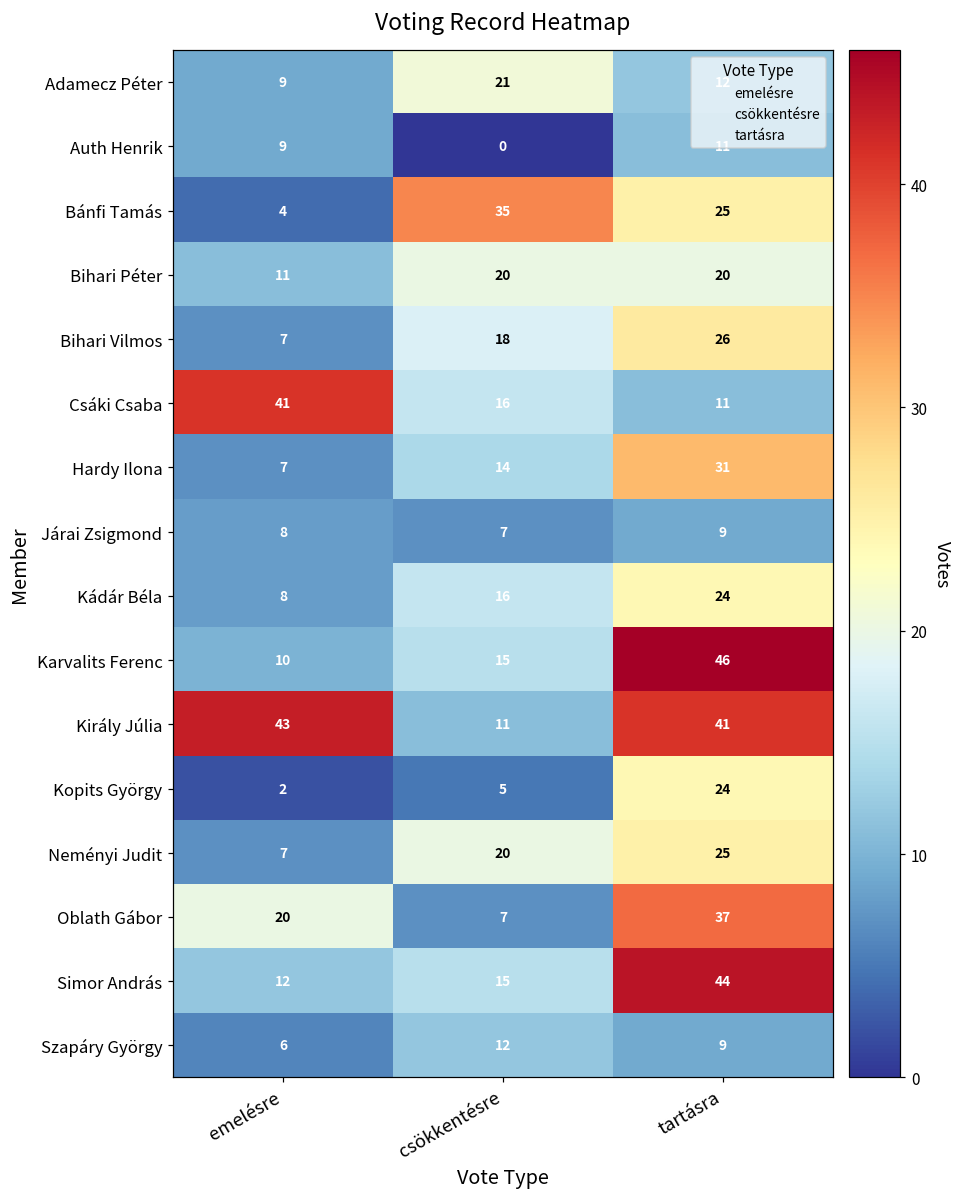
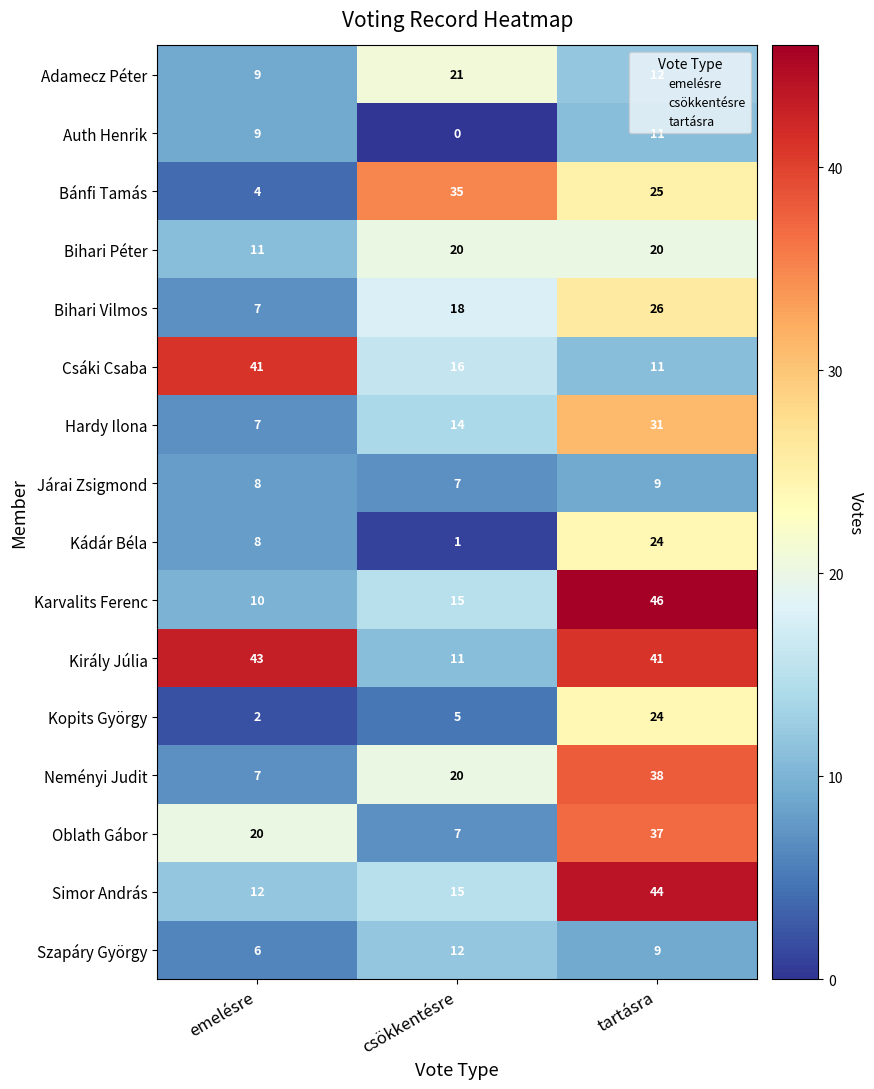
  {
    "Adamecz Péter": {
      "emelésre": 9,
      "csökkentésre": 21
    },
    "Auth Henrik": {
      "emelésre": 9,
      "csökkentésre": 0
    },
    "Bánfi Tamás": {
      "emelésre": 4,
      "csökkentésre": 35,
      "tartásra": 25
    },
    "Bihari Péter": {
      "emelésre": 11,
      "csökkentésre": 20,
      "tartásra": 20
    },
    "Bihari Vilmos": {
      "emelésre": 7,
      "csökkentésre": 18,
      "tartásra": 26
    },
    "Csáki Csaba": {
      "emelésre": 41,
      "csökkentésre": 16,
      "tartásra": 11
    },
    "Hardy Ilona": {
      "emelésre": 7,
      "csökkentésre": 14,
      "tartásra": 31
    },
    "Járai Zsigmond": {
      "emelésre": 8,
      "csökkentésre": 7,
      "tartásra": 9
    },
    "Kádár Béla": {
      "emelésre": 8,
-     "csökkentésre": 16,
+     "csökkentésre": 1,
      "tartásra": 24
    },
    "Karvalits Ferenc": {
      "emelésre": 10,
      "csökkentésre": 15,
      "tartásra": 46
    },
    "Király Júlia": {
      "emelésre": 43,
      "csökkentésre": 11,
      "tartásra": 41
    },
    "Kopits György": {
      "emelésre": 2,
      "csökkentésre": 5,
      "tartásra": 24
    },
    "Neményi Judit": {
      "emelésre": 7,
      "csökkentésre": 20,
-     "tartásra": 25
+     "tartásra": 38
    },
    "Oblath Gábor": {
      "emelésre": 20,
      "csökkentésre": 7,
      "tartásra": 37
    },
    "Simor András": {
      "emelésre": 12,
      "csökkentésre": 15,
      "tartásra": 44
    },
    "Szapáry György": {
      "emelésre": 6,
      "csökkentésre": 12,
      "tartásra": 9
    }
  }
